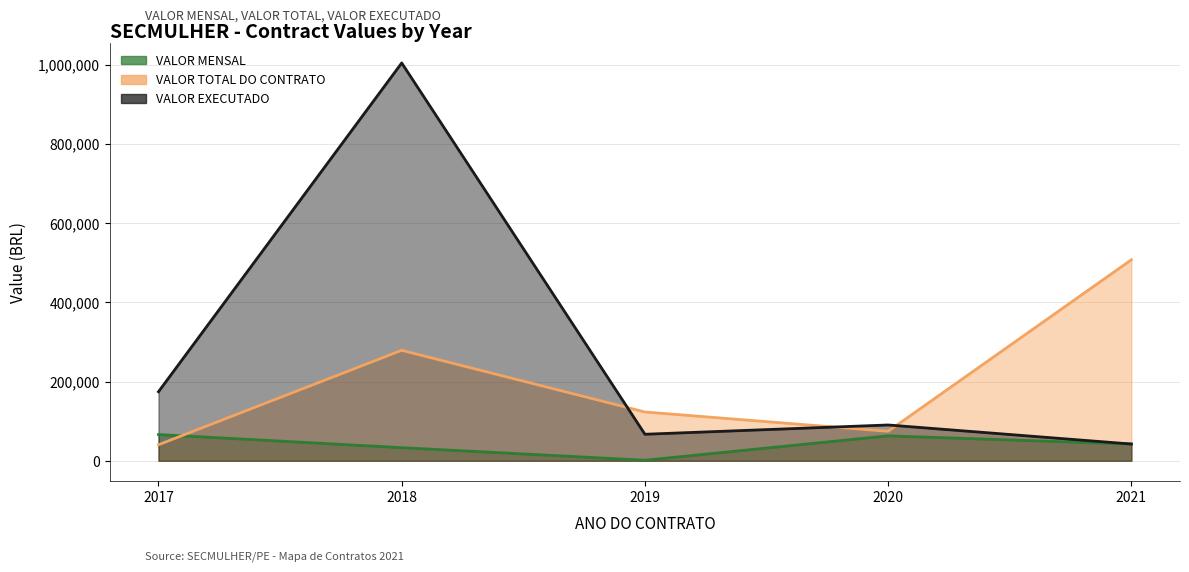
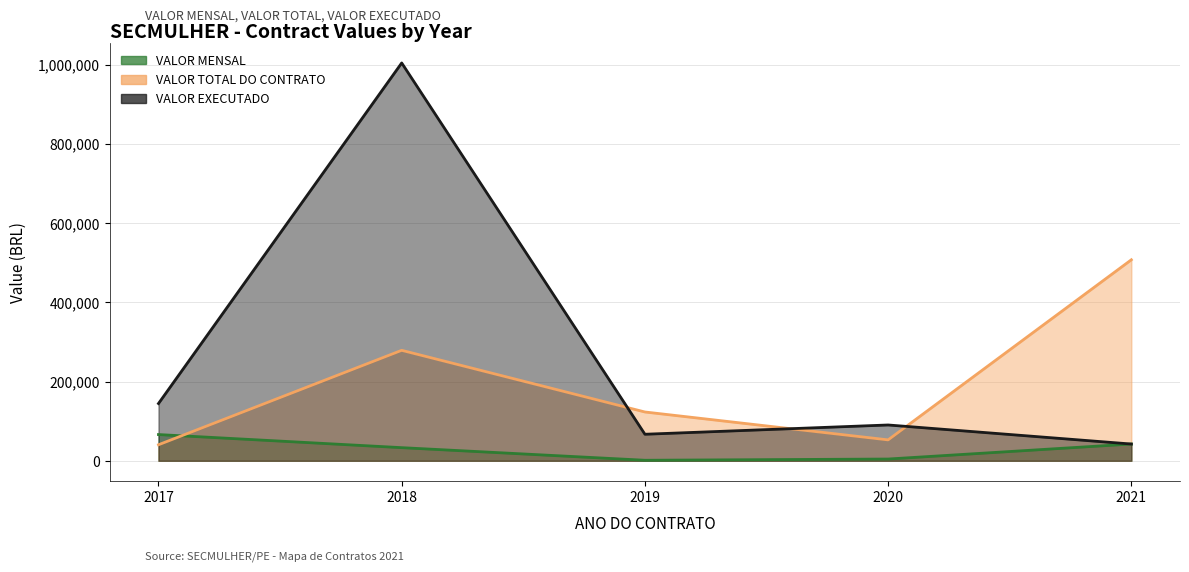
  {
    "VALOR MENSAL": {
      "2017": "70,000",
      "2018": "30,000",
      "2019": "0",
-     "2020": "60,000"
+     "2020": "0"
    },
    "VALOR TOTAL DO CONTRATO": {
      "2017": "40,000",
      "2018": "280,000",
      "2019": "120,000",
-     "2020": "70,000",
+     "2020": "50,000",
      "2021": "510,000"
    },
    "VALOR EXECUTADO": {
-     "2017": "170,000",
+     "2017": "140,000",
      "2018": "1,000,000",
      "2019": "70,000",
      "2020": "90,000"
    }
  }
